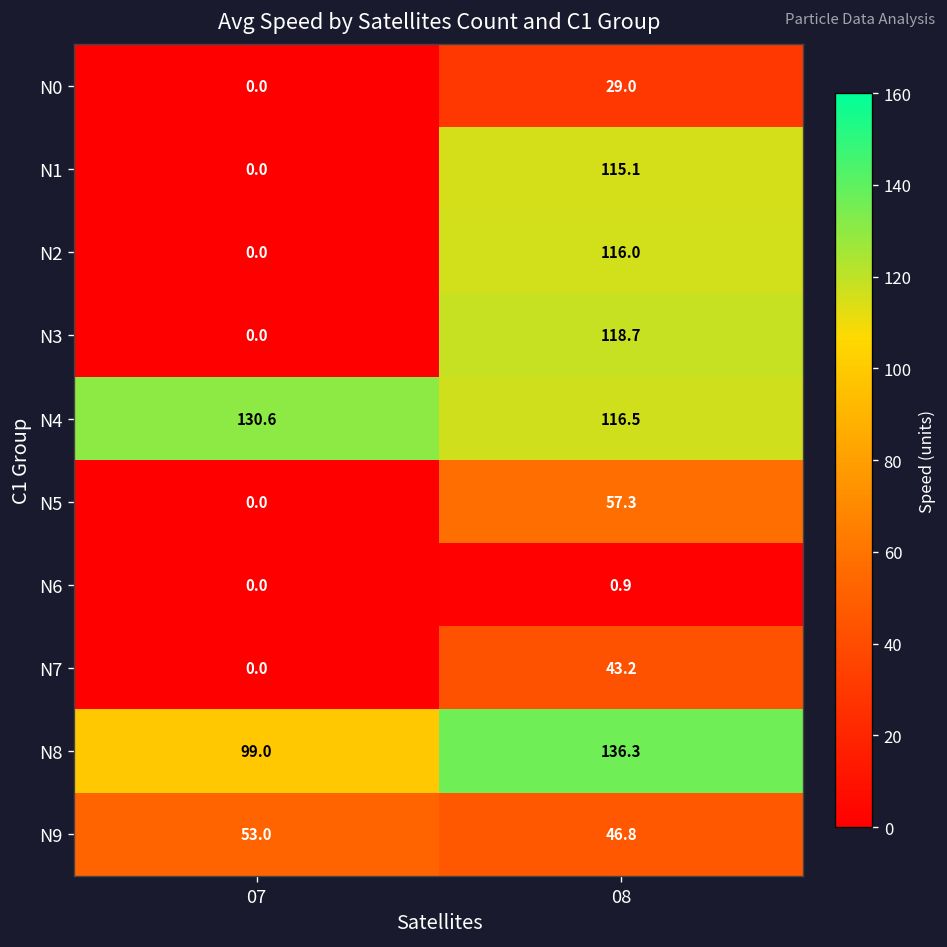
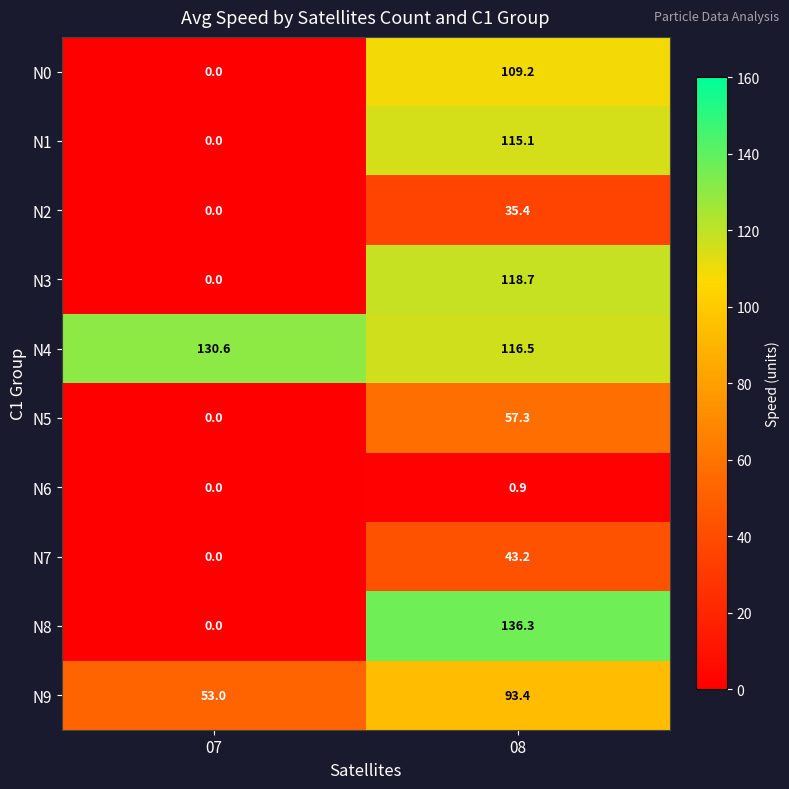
  {
    "N0": {
      "07": 0.0,
-     "08": 29.0
+     "08": 109.2
    },
    "N1": {
      "07": 0.0,
      "08": 115.1
    },
    "N2": {
      "07": 0.0,
-     "08": 116.0
+     "08": 35.4
    },
    "N3": {
      "07": 0.0,
      "08": 118.7
    },
    "N4": {
      "07": 130.6,
      "08": 116.5
    },
    "N5": {
      "07": 0.0,
      "08": 57.3
    },
    "N6": {
      "07": 0.0,
      "08": 0.9
    },
    "N7": {
      "07": 0.0,
      "08": 43.2
    },
    "N8": {
-     "07": 99.0,
+     "07": 0.0,
      "08": 136.3
    },
    "N9": {
      "07": 53.0,
-     "08": 46.8
+     "08": 93.4
    }
  }
